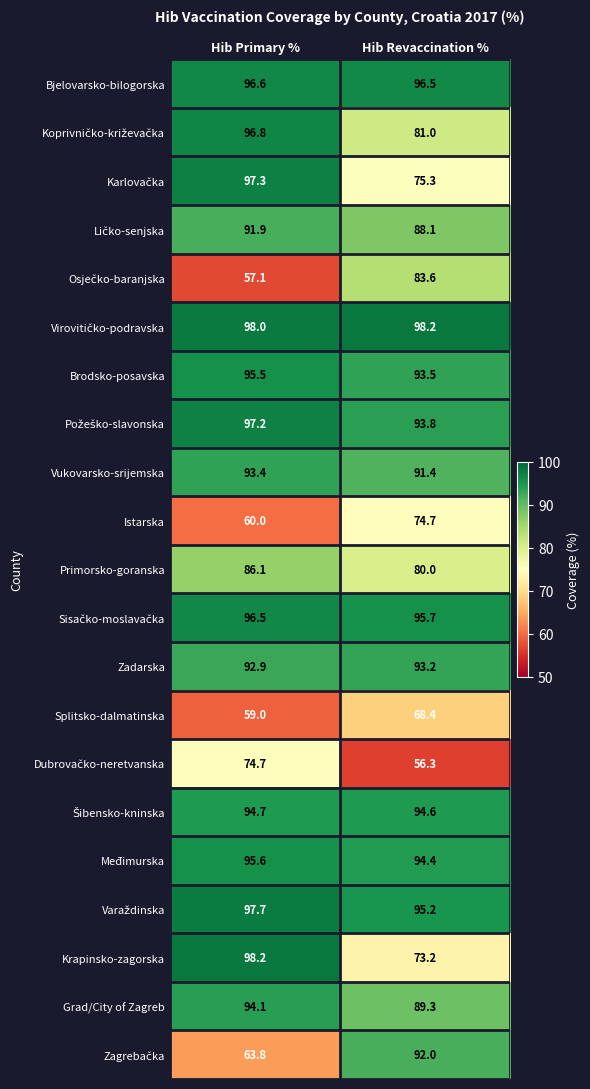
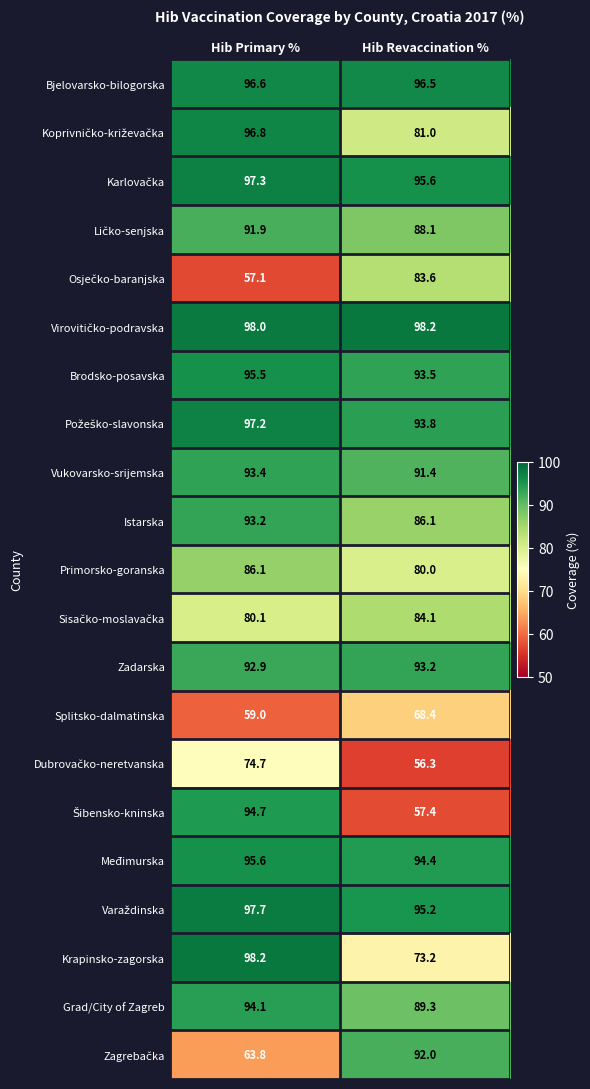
  {
    "Bjelovarsko-bilogorska": {
      "Hib Primary %": 96.6,
      "Hib Revaccination %": 96.5
    },
    "Koprivničko-križevačka": {
      "Hib Primary %": 96.8,
      "Hib Revaccination %": 81.0
    },
    "Karlovačka": {
      "Hib Primary %": 97.3,
-     "Hib Revaccination %": 75.3
+     "Hib Revaccination %": 95.6
    },
    "Ličko-senjska": {
      "Hib Primary %": 91.9,
      "Hib Revaccination %": 88.1
    },
    "Osječko-baranjska": {
      "Hib Primary %": 57.1,
      "Hib Revaccination %": 83.6
    },
    "Virovitičko-podravska": {
      "Hib Primary %": 98.0,
      "Hib Revaccination %": 98.2
    },
    "Brodsko-posavska": {
      "Hib Primary %": 95.5,
      "Hib Revaccination %": 93.5
    },
    "Požeško-slavonska": {
      "Hib Primary %": 97.2,
      "Hib Revaccination %": 93.8
    },
    "Vukovarsko-srijemska": {
      "Hib Primary %": 93.4,
      "Hib Revaccination %": 91.4
    },
    "Istarska": {
-     "Hib Primary %": 60.0,
-     "Hib Revaccination %": 74.7
+     "Hib Primary %": 93.2,
+     "Hib Revaccination %": 86.1
    },
    "Primorsko-goranska": {
      "Hib Primary %": 86.1,
      "Hib Revaccination %": 80.0
    },
    "Sisačko-moslavačka": {
-     "Hib Primary %": 96.5,
-     "Hib Revaccination %": 95.7
+     "Hib Primary %": 80.1,
+     "Hib Revaccination %": 84.1
    },
    "Zadarska": {
      "Hib Primary %": 92.9,
      "Hib Revaccination %": 93.2
    },
    "Splitsko-dalmatinska": {
      "Hib Primary %": 59.0,
      "Hib Revaccination %": 68.4
    },
    "Dubrovačko-neretvanska": {
      "Hib Primary %": 74.7,
      "Hib Revaccination %": 56.3
    },
    "Šibensko-kninska": {
      "Hib Primary %": 94.7,
-     "Hib Revaccination %": 94.6
+     "Hib Revaccination %": 57.4
    },
    "Međimurska": {
      "Hib Primary %": 95.6,
      "Hib Revaccination %": 94.4
    },
    "Varaždinska": {
      "Hib Primary %": 97.7,
      "Hib Revaccination %": 95.2
    },
    "Krapinsko-zagorska": {
      "Hib Primary %": 98.2,
      "Hib Revaccination %": 73.2
    },
    "Grad/City of Zagreb": {
      "Hib Primary %": 94.1,
      "Hib Revaccination %": 89.3
    },
    "Zagrebačka": {
      "Hib Primary %": 63.8,
      "Hib Revaccination %": 92.0
    }
  }
